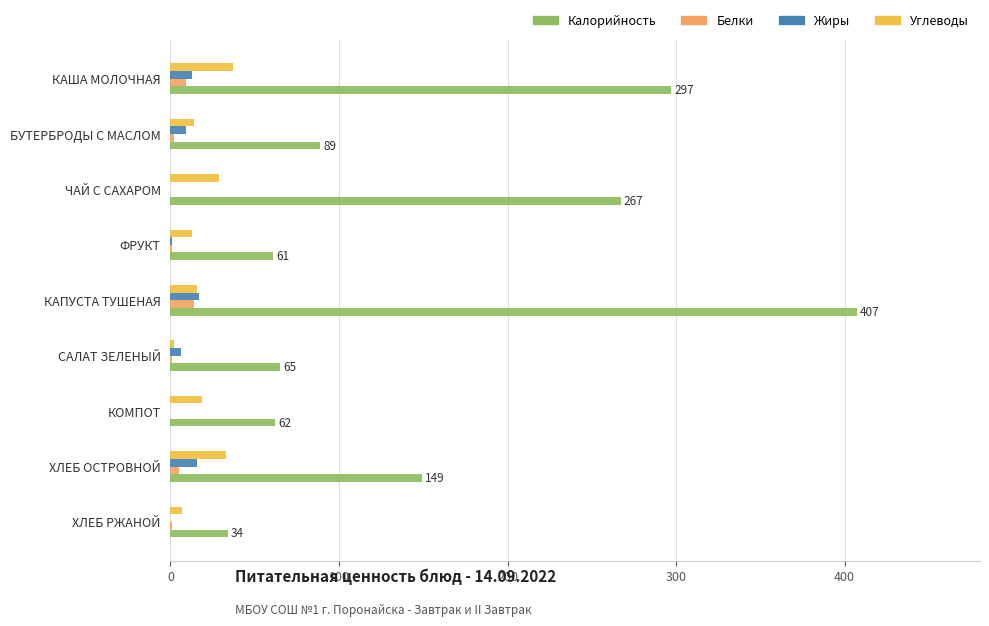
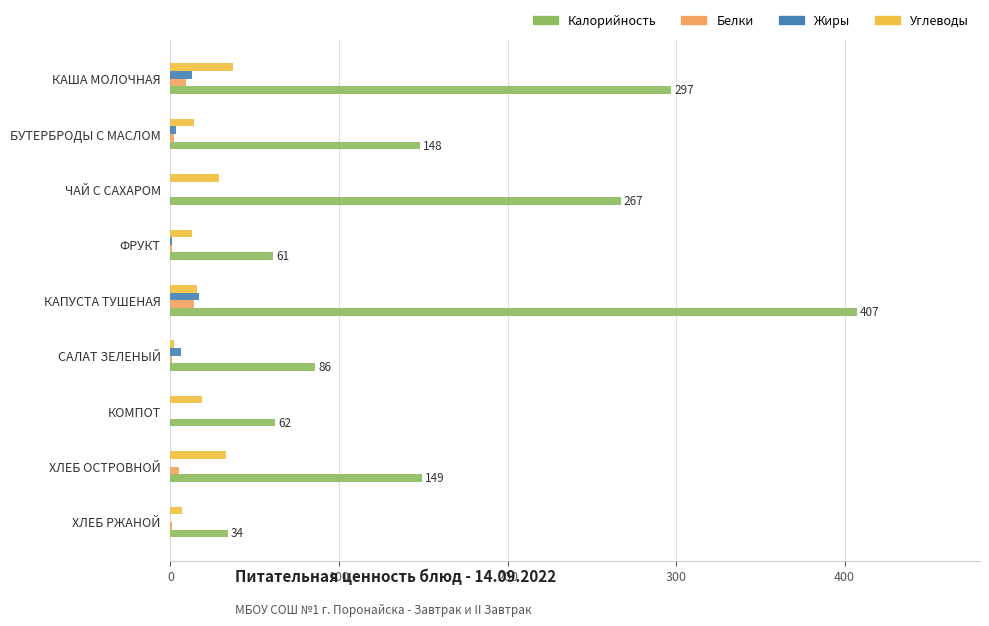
  {
    "Калорийность": {
      "КАША МОЛОЧНАЯ": 297,
-     "БУТЕРБРОДЫ С МАСЛОМ": 89,
+     "БУТЕРБРОДЫ С МАСЛОМ": 148,
      "ЧАЙ С САХАРОМ": 267,
      "ФРУКТ": 61,
      "КАПУСТА ТУШЕНАЯ": 407,
-     "САЛАТ ЗЕЛЕНЫЙ": 65,
+     "САЛАТ ЗЕЛЕНЫЙ": 86,
      "КОМПОТ": 62,
      "ХЛЕБ ОСТРОВНОЙ": 149,
      "ХЛЕБ РЖАНОЙ": 34
    },
    "Жиры": {
      "КАША МОЛОЧНАЯ": 13,
-     "БУТЕРБРОДЫ С МАСЛОМ": 9,
+     "БУТЕРБРОДЫ С МАСЛОМ": 3,
      "ЧАЙ С САХАРОМ": 0,
      "КАПУСТА ТУШЕНАЯ": 17,
      "САЛАТ ЗЕЛЕНЫЙ": 6,
      "КОМПОТ": 0,
-     "ХЛЕБ ОСТРОВНОЙ": 16,
+     "ХЛЕБ ОСТРОВНОЙ": 0,
      "ХЛЕБ РЖАНОЙ": 0
    }
  }
